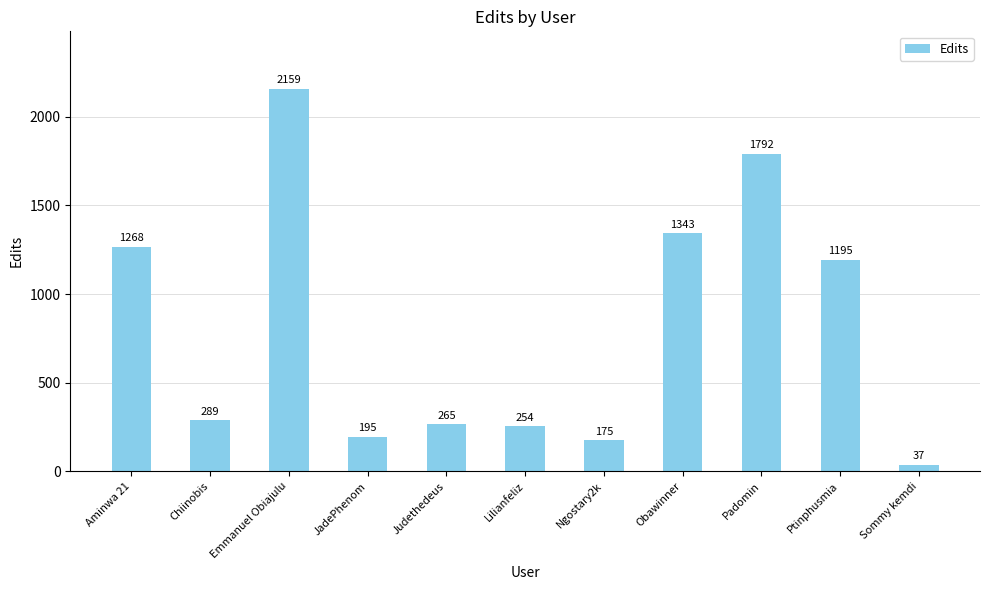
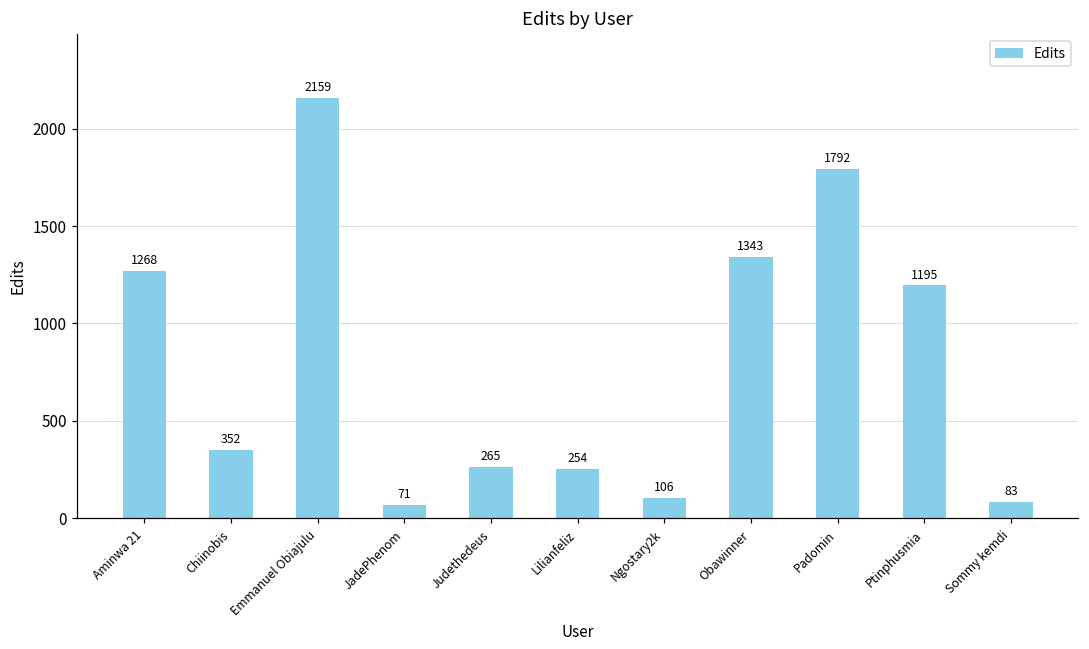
  {
    "Aminwa 21": 1268,
-   "Chiinobis": 289,
+   "Chiinobis": 352,
    "Emmanuel Obiajulu": 2159,
-   "JadePhenom": 195,
+   "JadePhenom": 71,
    "Judethedeus": 265,
    "Lilianfeliz": 254,
-   "Ngostary2k": 175,
+   "Ngostary2k": 106,
    "Obawinner": 1343,
    "Padomin": 1792,
    "Ptinphusmia": 1195,
-   "Sommy kemdi": 37
+   "Sommy kemdi": 83
  }
